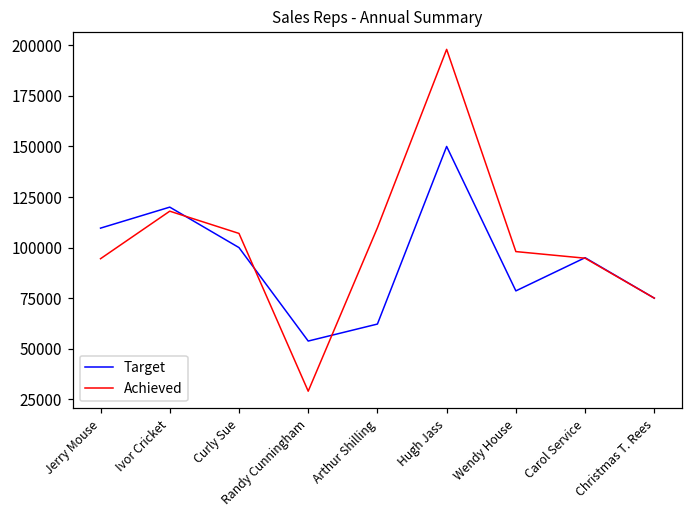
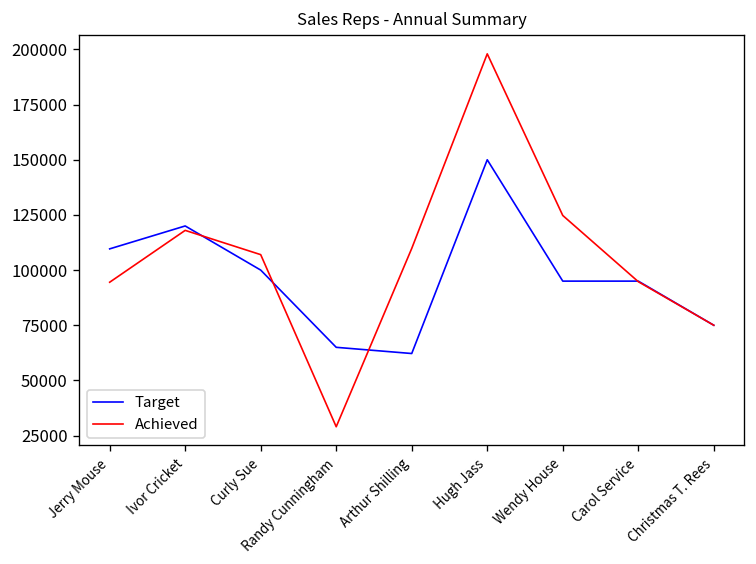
  {
    "Target": {
      "Jerry Mouse": 110000,
      "Ivor Cricket": 120000,
      "Curly Sue": 100000,
-     "Randy Cunningham": 54000,
+     "Randy Cunningham": 65000,
      "Arthur Shilling": 62000,
      "Hugh Jass": 150000,
-     "Wendy House": 79000
+     "Wendy House": 95000
    },
    "Achieved": {
      "Jerry Mouse": 95000,
      "Ivor Cricket": 118000,
      "Curly Sue": 107000,
      "Randy Cunningham": 29000,
      "Arthur Shilling": 110000,
      "Hugh Jass": 198000,
-     "Wendy House": 98000
+     "Wendy House": 125000
    }
  }
